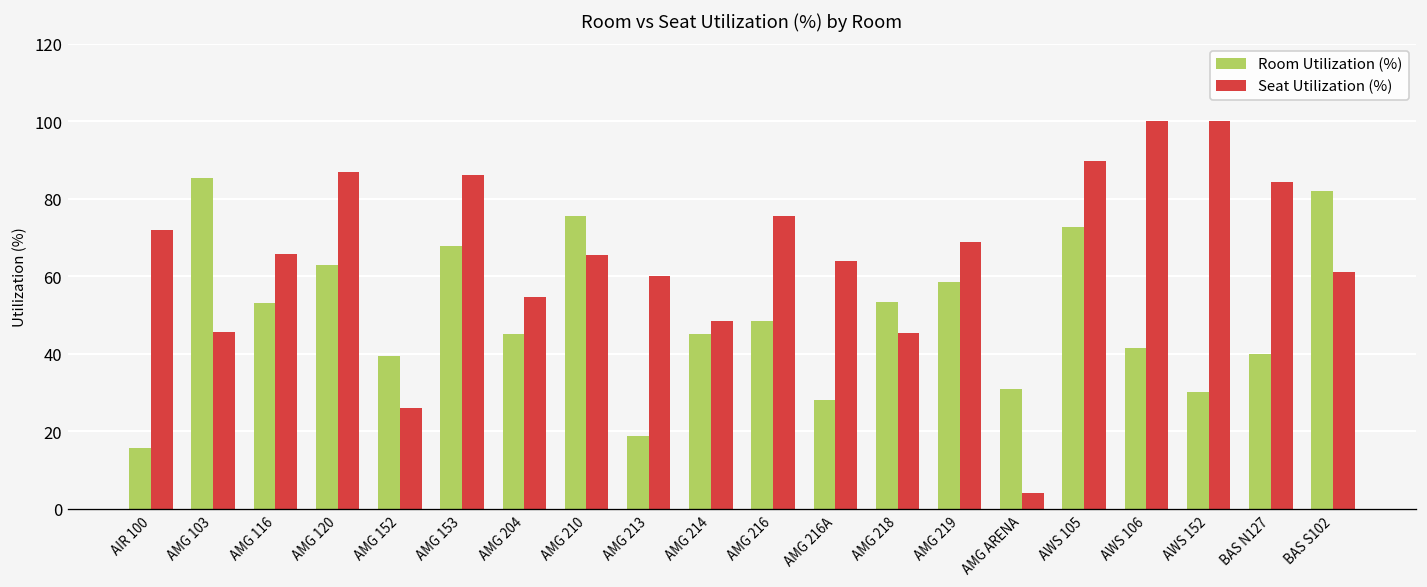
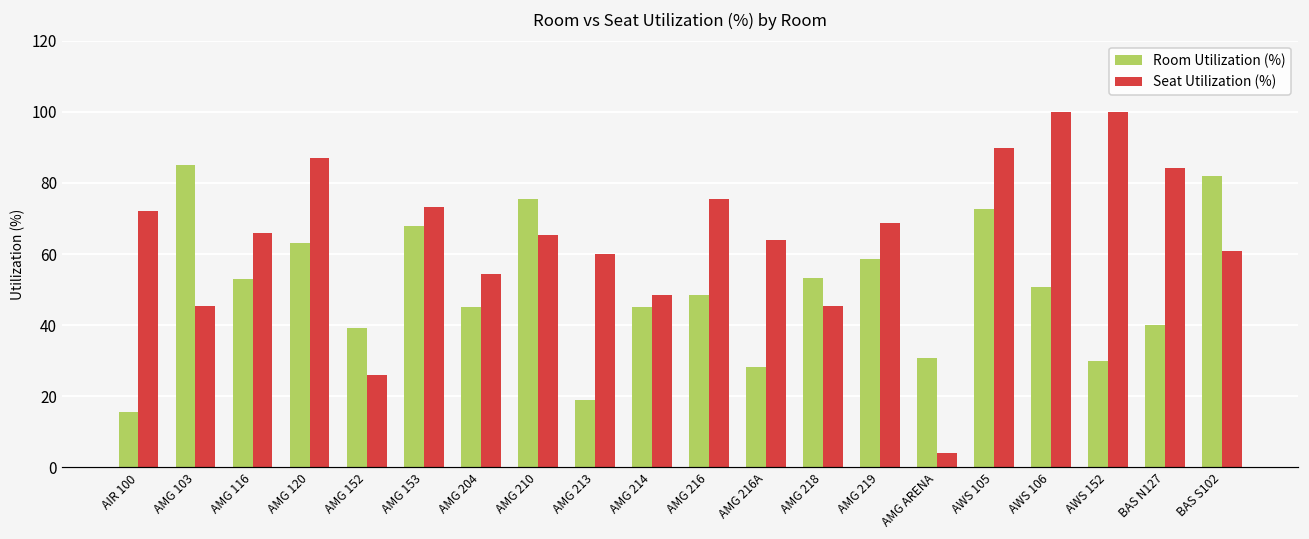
  {
    "Room Utilization (%)": {
      "AIR 100": 16,
      "AMG 103": 85,
      "AMG 116": 53,
      "AMG 120": 63,
      "AMG 152": 39,
      "AMG 153": 68,
      "AMG 204": 45,
      "AMG 210": 76,
      "AMG 213": 19,
      "AMG 214": 45,
      "AMG 216": 49,
      "AMG 216A": 28,
      "AMG 218": 53,
      "AMG 219": 59,
      "AMG ARENA": 31,
      "AWS 105": 73,
-     "AWS 106": 42,
+     "AWS 106": 51,
      "AWS 152": 30,
      "BAS N127": 40,
      "BAS S102": 82
    },
    "Seat Utilization (%)": {
      "AIR 100": 72,
      "AMG 103": 46,
      "AMG 116": 66,
      "AMG 120": 87,
      "AMG 152": 26,
-     "AMG 153": 86,
+     "AMG 153": 73,
      "AMG 204": 55,
      "AMG 210": 66,
      "AMG 213": 60,
      "AMG 214": 49,
      "AMG 216": 76,
      "AMG 216A": 64,
      "AMG 218": 45,
      "AMG 219": 69,
      "AMG ARENA": 4,
      "AWS 105": 90,
      "AWS 106": 100,
      "AWS 152": 100,
      "BAS N127": 84,
      "BAS S102": 61
    }
  }
